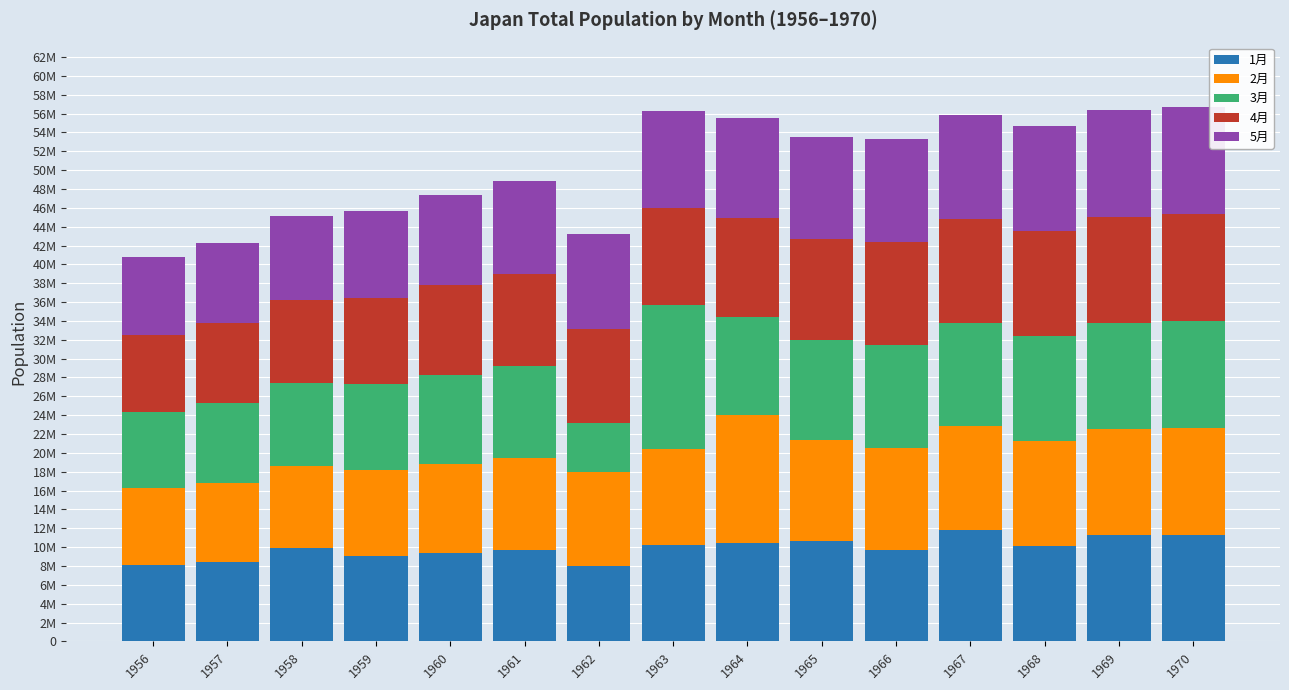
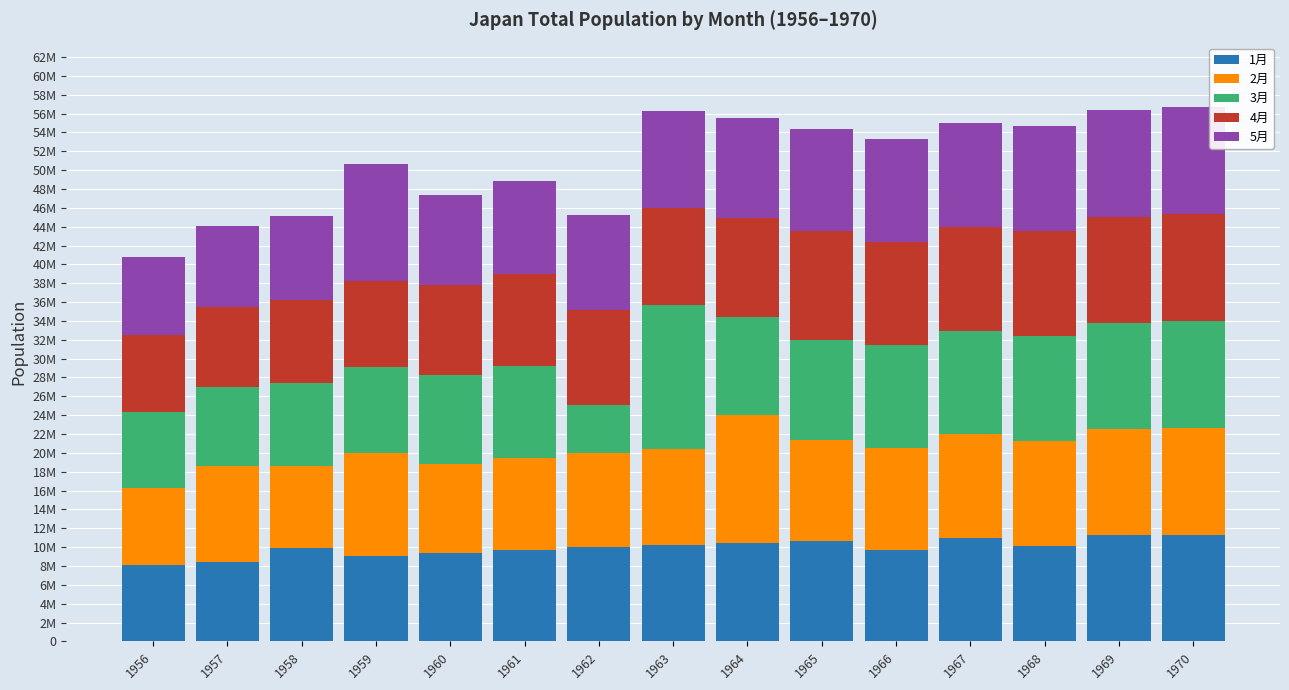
  {
    "1月": {
      "1956": 8000000,
      "1957": 8000000,
      "1958": 10000000,
      "1959": 9000000,
      "1960": 9000000,
      "1961": 10000000,
-     "1962": 8000000,
+     "1962": 10000000,
      "1963": 10000000,
      "1964": 10000000,
      "1965": 11000000,
      "1966": 10000000,
-     "1967": 12000000,
+     "1967": 11000000,
      "1968": 10000000,
      "1969": 11000000,
      "1970": 11000000
    },
    "2月": {
      "1956": 8000000,
-     "1957": 8000000,
+     "1957": 10000000,
      "1958": 9000000,
-     "1959": 9000000,
+     "1959": 11000000,
      "1960": 9000000,
      "1961": 10000000,
      "1962": 10000000,
      "1963": 10000000,
      "1964": 14000000,
      "1965": 11000000,
      "1966": 11000000,
      "1967": 11000000,
      "1968": 11000000,
      "1969": 11000000,
      "1970": 11000000
    },
    "3月": {
      "1956": 8000000,
      "1957": 8000000,
      "1958": 9000000,
      "1959": 9000000,
      "1960": 9000000,
      "1961": 10000000,
      "1962": 5000000,
      "1963": 15000000,
      "1964": 10000000,
      "1965": 11000000,
      "1966": 11000000,
      "1967": 11000000,
      "1968": 11000000,
      "1969": 11000000,
      "1970": 11000000
    },
    "4月": {
      "1956": 8000000,
      "1957": 8000000,
      "1958": 9000000,
      "1959": 9000000,
      "1960": 9000000,
      "1961": 10000000,
      "1962": 10000000,
      "1963": 10000000,
      "1964": 10000000,
-     "1965": 11000000,
+     "1965": 12000000,
      "1966": 11000000,
      "1967": 11000000,
      "1968": 11000000,
      "1969": 11000000,
      "1970": 11000000
    },
    "5月": {
      "1956": 8000000,
      "1957": 9000000,
      "1958": 9000000,
-     "1959": 9000000,
+     "1959": 12000000,
      "1960": 10000000,
      "1961": 10000000,
      "1962": 10000000,
      "1963": 10000000,
      "1964": 11000000,
      "1965": 11000000,
      "1966": 11000000,
      "1967": 11000000,
      "1968": 11000000,
      "1969": 11000000,
      "1970": 11000000
    }
  }
